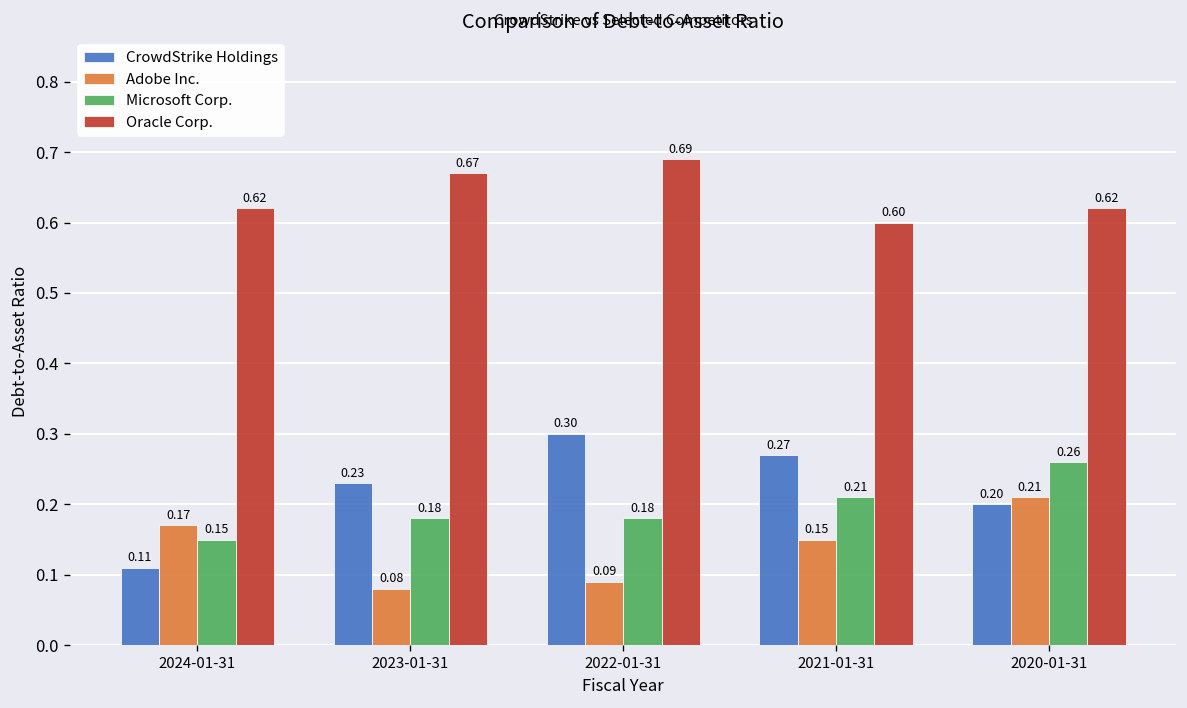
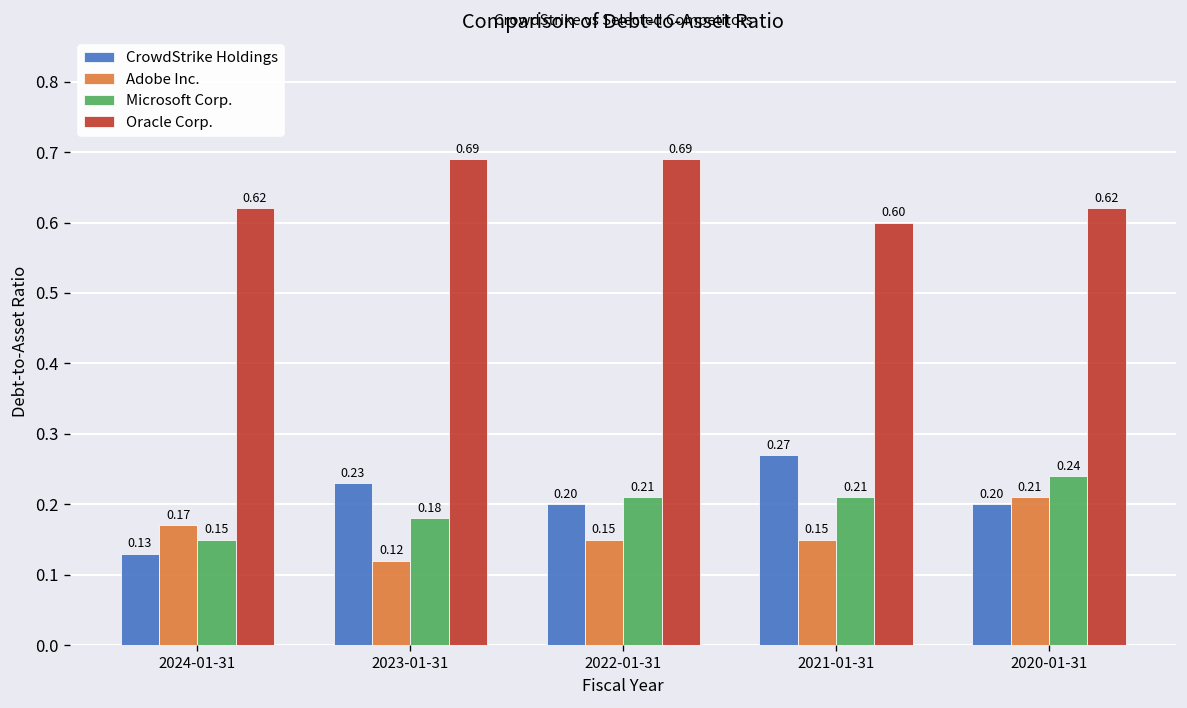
  {
    "CrowdStrike Holdings": {
-     "2024-01-31": 0.11,
+     "2024-01-31": 0.13,
      "2023-01-31": 0.23,
-     "2022-01-31": 0.30,
+     "2022-01-31": 0.20,
      "2021-01-31": 0.27,
      "2020-01-31": 0.20
    },
    "Adobe Inc.": {
      "2024-01-31": 0.17,
-     "2023-01-31": 0.08,
-     "2022-01-31": 0.09,
+     "2023-01-31": 0.12,
+     "2022-01-31": 0.15,
      "2021-01-31": 0.15,
      "2020-01-31": 0.21
    },
    "Microsoft Corp.": {
      "2024-01-31": 0.15,
      "2023-01-31": 0.18,
-     "2022-01-31": 0.18,
+     "2022-01-31": 0.21,
      "2021-01-31": 0.21,
-     "2020-01-31": 0.26
+     "2020-01-31": 0.24
    },
    "Oracle Corp.": {
      "2024-01-31": 0.62,
-     "2023-01-31": 0.67,
+     "2023-01-31": 0.69,
      "2022-01-31": 0.69,
      "2021-01-31": 0.60,
      "2020-01-31": 0.62
    }
  }
